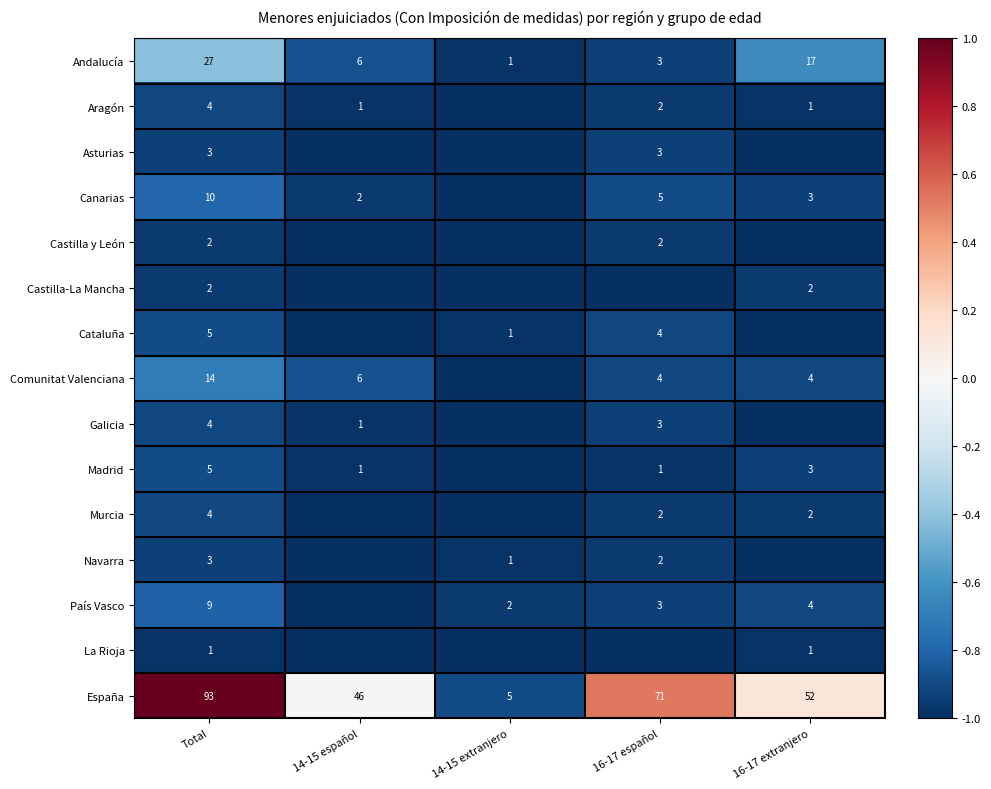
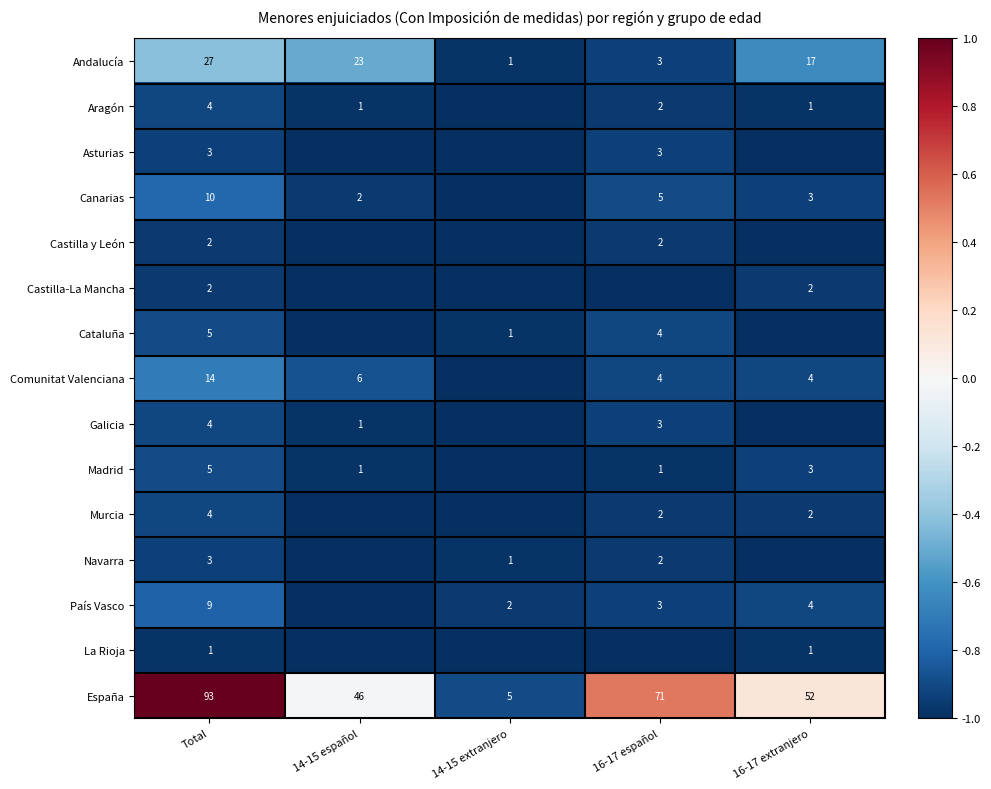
  {
    "Andalucía": {
      "Total": 27,
-     "14-15 español": 6,
+     "14-15 español": 23,
      "14-15 extranjero": 1,
      "16-17 español": 3,
      "16-17 extranjero": 17
    },
    "Aragón": {
      "Total": 4,
      "14-15 español": 1,
      "16-17 español": 2,
      "16-17 extranjero": 1
    },
    "Asturias": {
      "Total": 3,
      "16-17 español": 3
    },
    "Canarias": {
      "Total": 10,
      "14-15 español": 2,
      "16-17 español": 5,
      "16-17 extranjero": 3
    },
    "Castilla y León": {
      "Total": 2,
      "16-17 español": 2
    },
    "Castilla-La Mancha": {
      "Total": 2,
      "16-17 extranjero": 2
    },
    "Cataluña": {
      "Total": 5,
      "14-15 extranjero": 1,
      "16-17 español": 4
    },
    "Comunitat Valenciana": {
      "Total": 14,
      "14-15 español": 6,
      "16-17 español": 4,
      "16-17 extranjero": 4
    },
    "Galicia": {
      "Total": 4,
      "14-15 español": 1,
      "16-17 español": 3
    },
    "Madrid": {
      "Total": 5,
      "14-15 español": 1,
      "16-17 español": 1,
      "16-17 extranjero": 3
    },
    "Murcia": {
      "Total": 4,
      "16-17 español": 2,
      "16-17 extranjero": 2
    },
    "Navarra": {
      "Total": 3,
      "14-15 extranjero": 1,
      "16-17 español": 2
    },
    "País Vasco": {
      "Total": 9,
      "14-15 extranjero": 2,
      "16-17 español": 3,
      "16-17 extranjero": 4
    },
    "La Rioja": {
      "Total": 1,
      "16-17 extranjero": 1
    },
    "España": {
      "Total": 93,
      "14-15 español": 46,
      "14-15 extranjero": 5,
      "16-17 español": 71,
      "16-17 extranjero": 52
    }
  }
